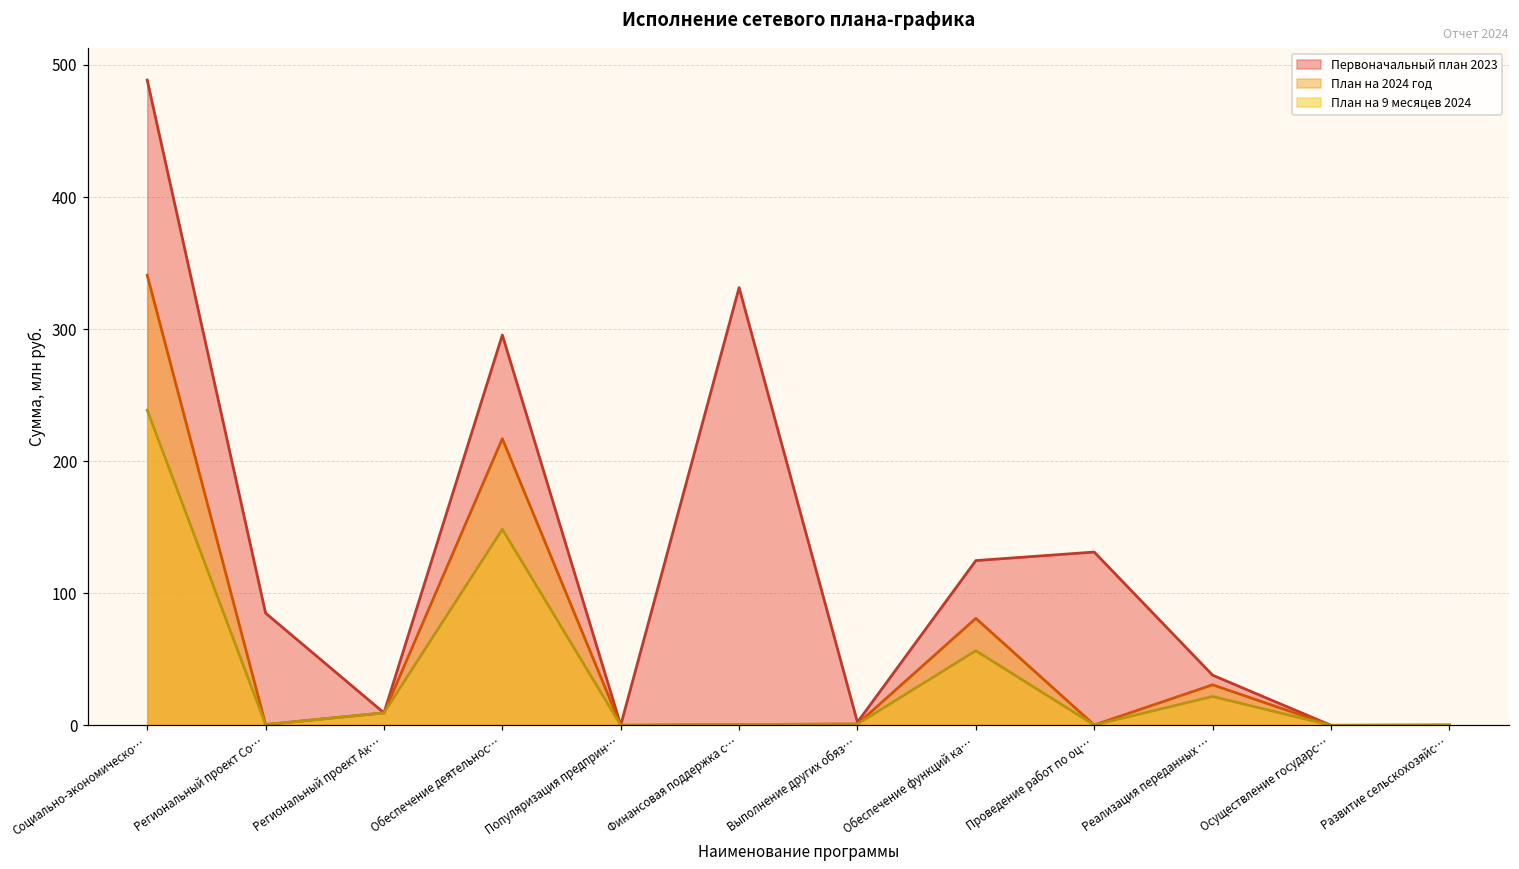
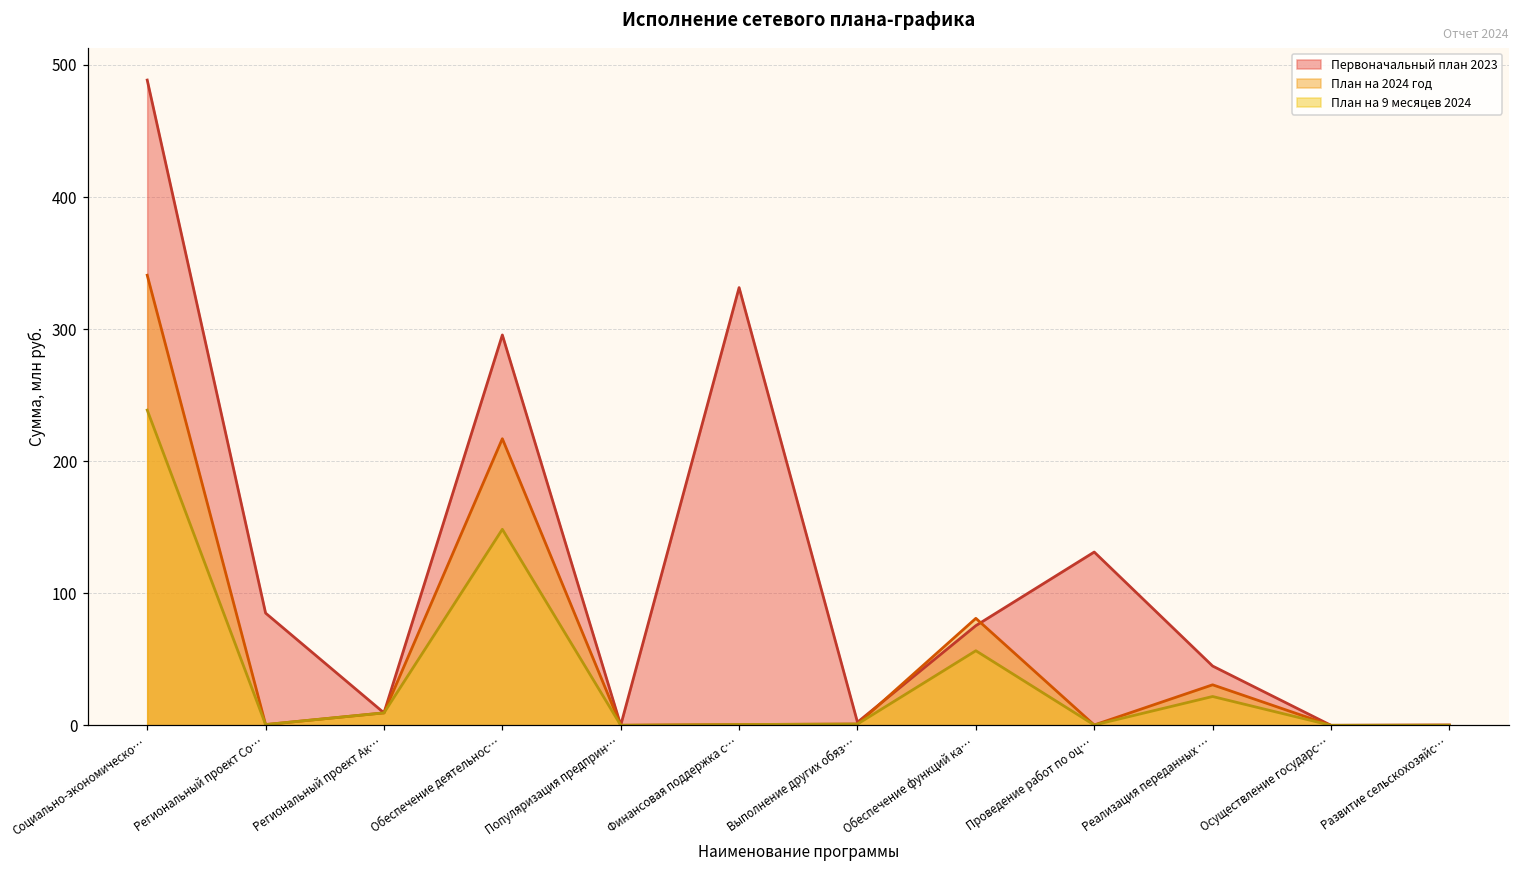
  {
    "Первоначальный план 2023": {
      "Социально-экономическо…": 489,
      "Региональный проект Со…": 85,
      "Обеспечение деятельнос…": 296,
      "Финансовая поддержка с…": 331,
-     "Обеспечение функций ка…": 125,
+     "Обеспечение функций ка…": 75,
      "Проведение работ по оц…": 131,
-     "Реализация переданных …": 38
+     "Реализация переданных …": 45
    }
  }
